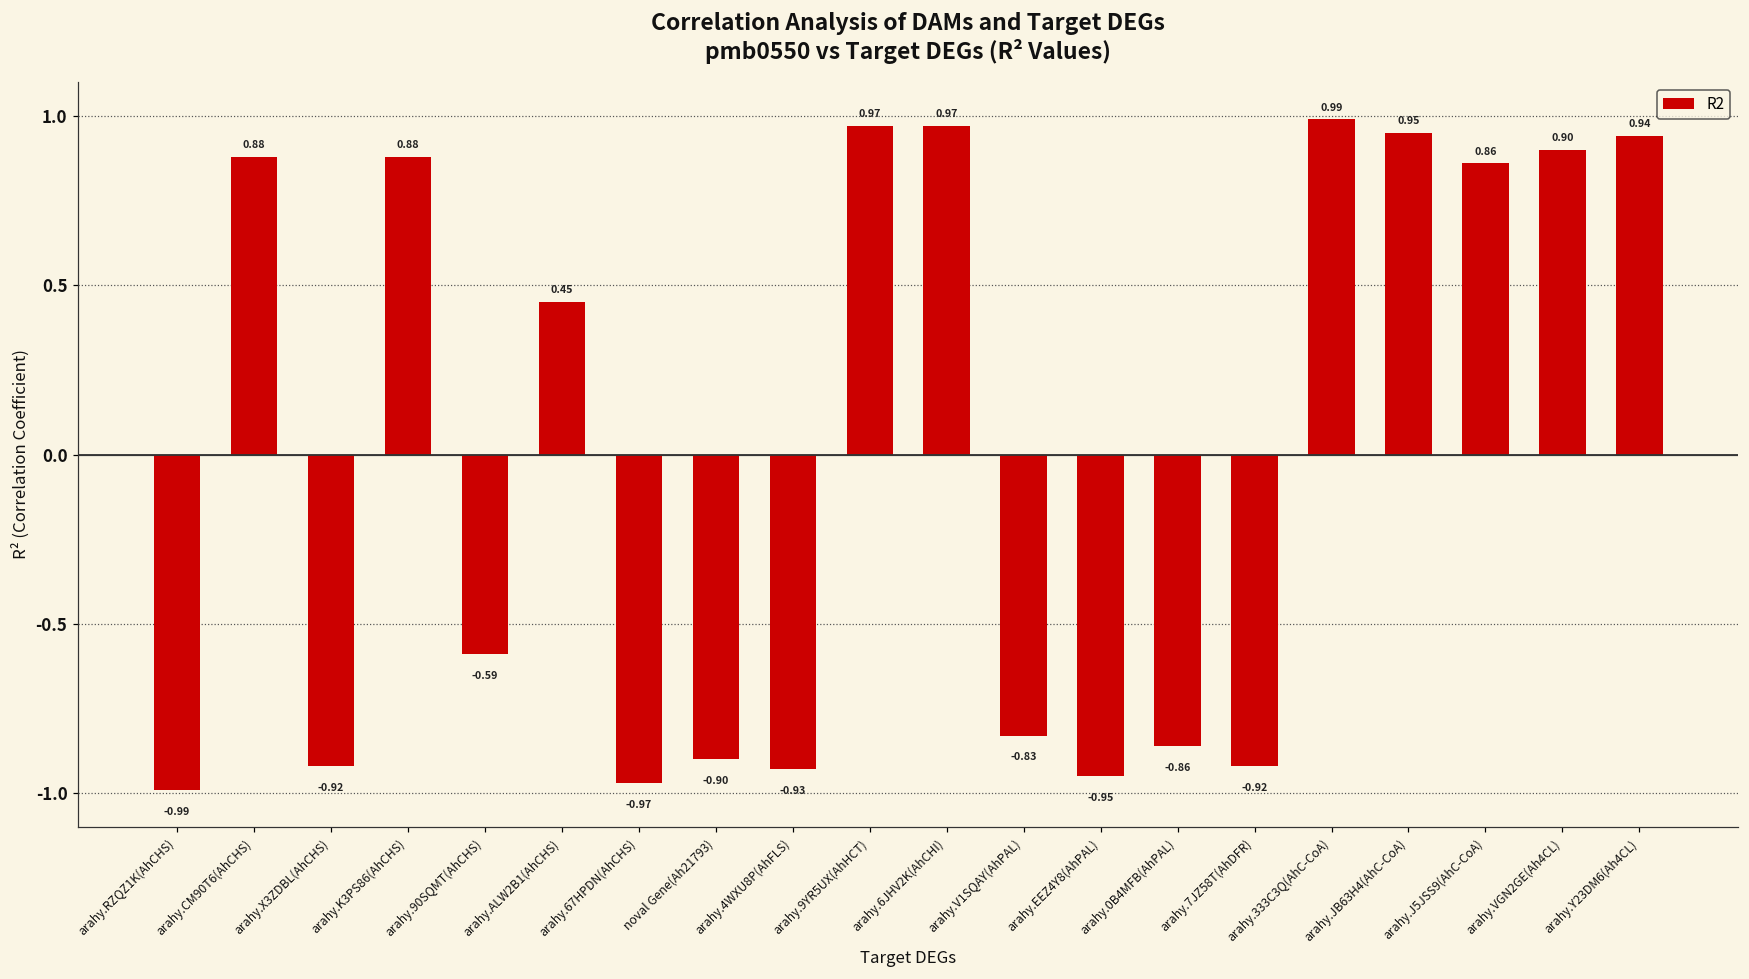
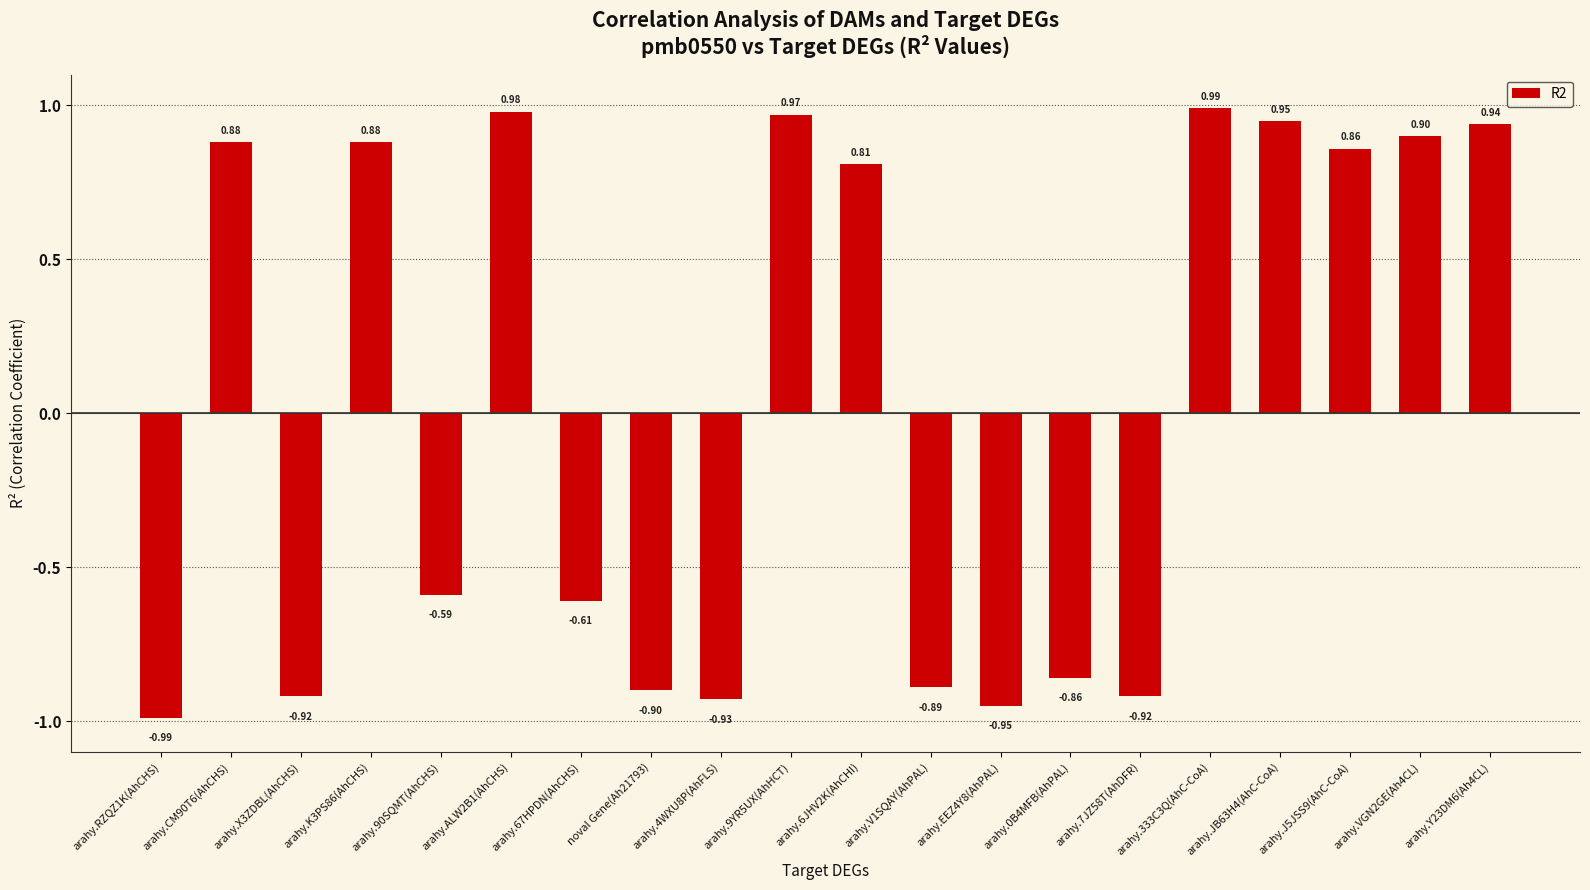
  {
    "arahy.RZQZ1K(AhCHS)": -0.99,
    "arahy.CM90T6(AhCHS)": 0.88,
    "arahy.X3ZDBL(AhCHS)": -0.92,
    "arahy.K3PS86(AhCHS)": 0.88,
    "arahy.90SQMT(AhCHS)": -0.59,
-   "arahy.ALW2B1(AhCHS)": 0.45,
-   "arahy.67HPDN(AhCHS)": -0.97,
+   "arahy.ALW2B1(AhCHS)": 0.98,
+   "arahy.67HPDN(AhCHS)": -0.61,
    "noval Gene(Ah21793)": -0.90,
    "arahy.4WXU8P(AhFLS)": -0.93,
    "arahy.9YR5UX(AhHCT)": 0.97,
-   "arahy.6JHV2K(AhCHI)": 0.97,
-   "arahy.V1SQAY(AhPAL)": -0.83,
+   "arahy.6JHV2K(AhCHI)": 0.81,
+   "arahy.V1SQAY(AhPAL)": -0.89,
    "arahy.EEZ4Y8(AhPAL)": -0.95,
    "arahy.0B4MFB(AhPAL)": -0.86,
    "arahy.7JZ58T(AhDFR)": -0.92,
    "arahy.333C3Q(AhC-CoA)": 0.99,
    "arahy.JB63H4(AhC-CoA)": 0.95,
    "arahy.J5JSS9(AhC-CoA)": 0.86,
    "arahy.VGN2GE(Ah4CL)": 0.90,
    "arahy.Y23DM6(Ah4CL)": 0.94
  }
